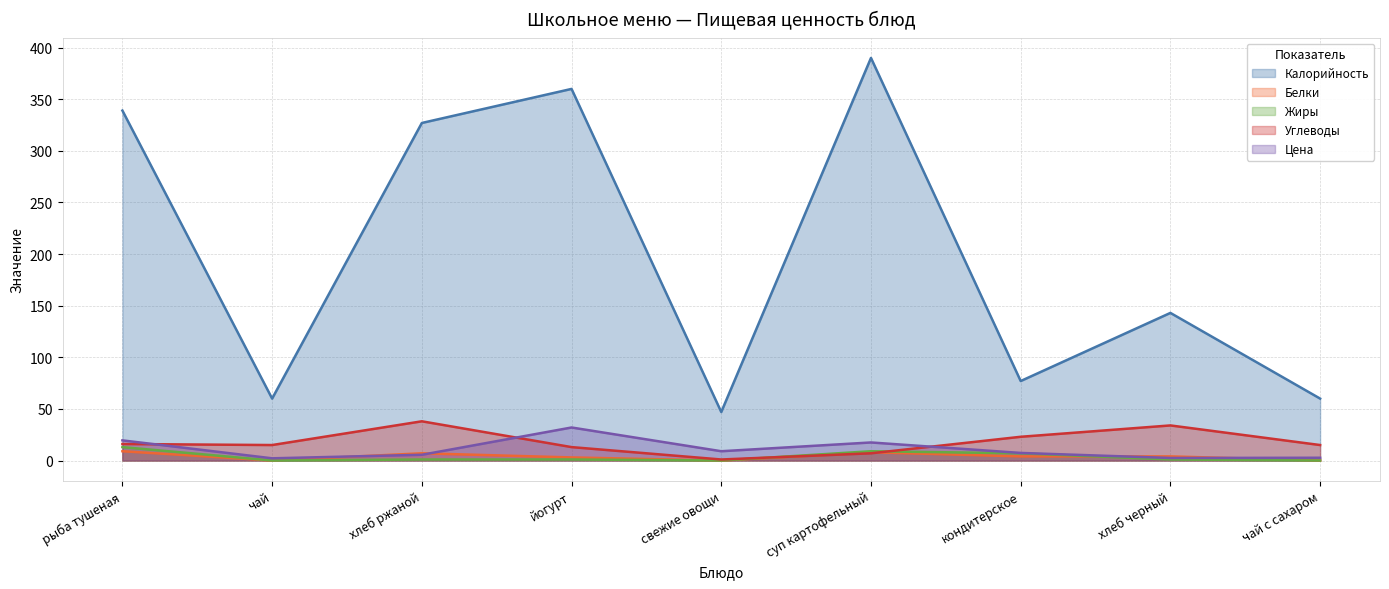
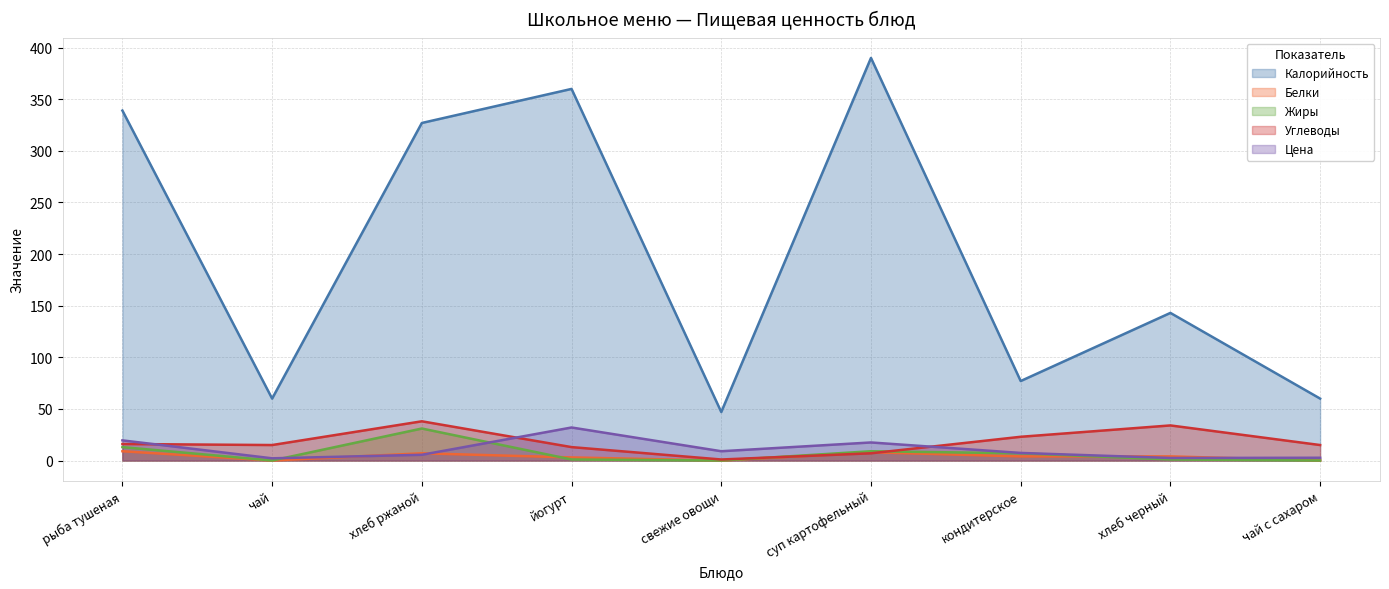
  {
    "Жиры": {
      "рыба тушеная": 13,
-     "хлеб ржаной": 1
+     "хлеб ржаной": 31
    }
  }
